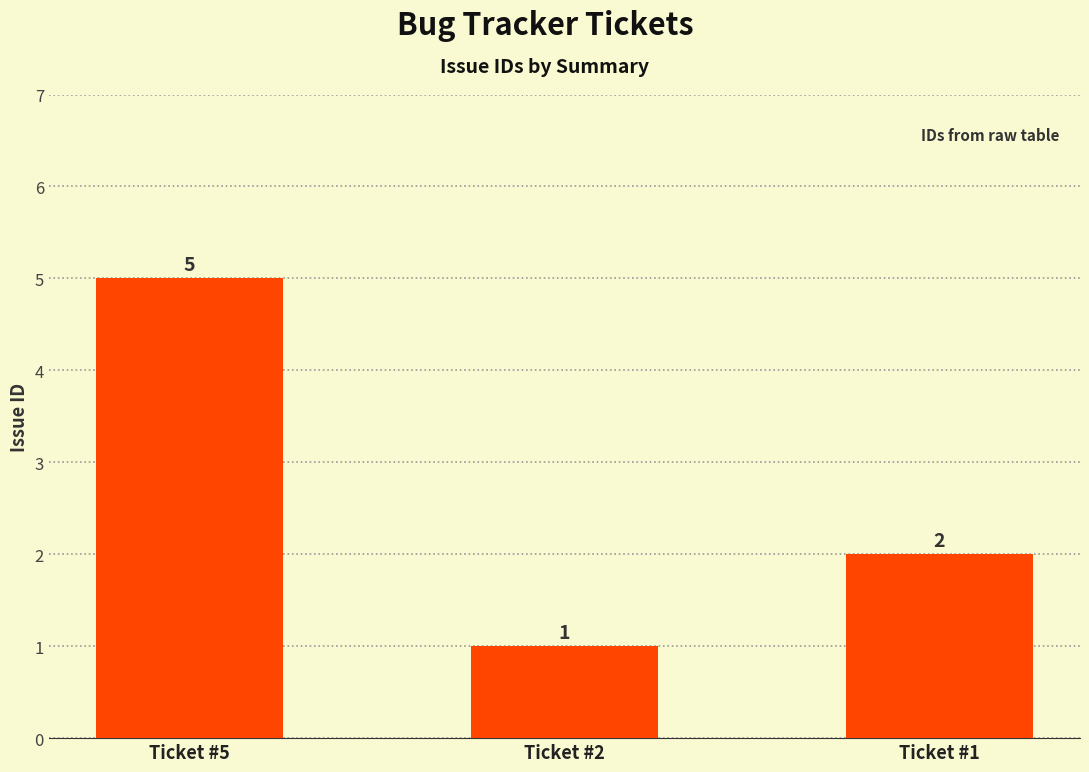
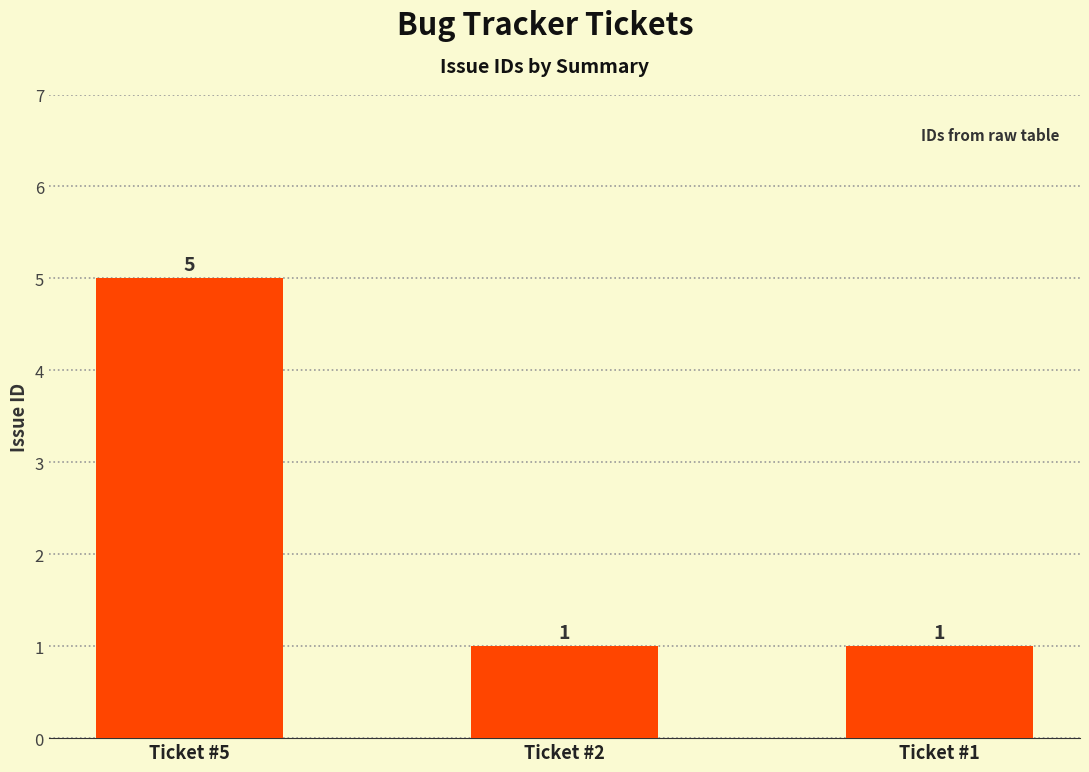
  {
    "Ticket #5": 5,
    "Ticket #2": 1,
-   "Ticket #1": 2
+   "Ticket #1": 1
  }
